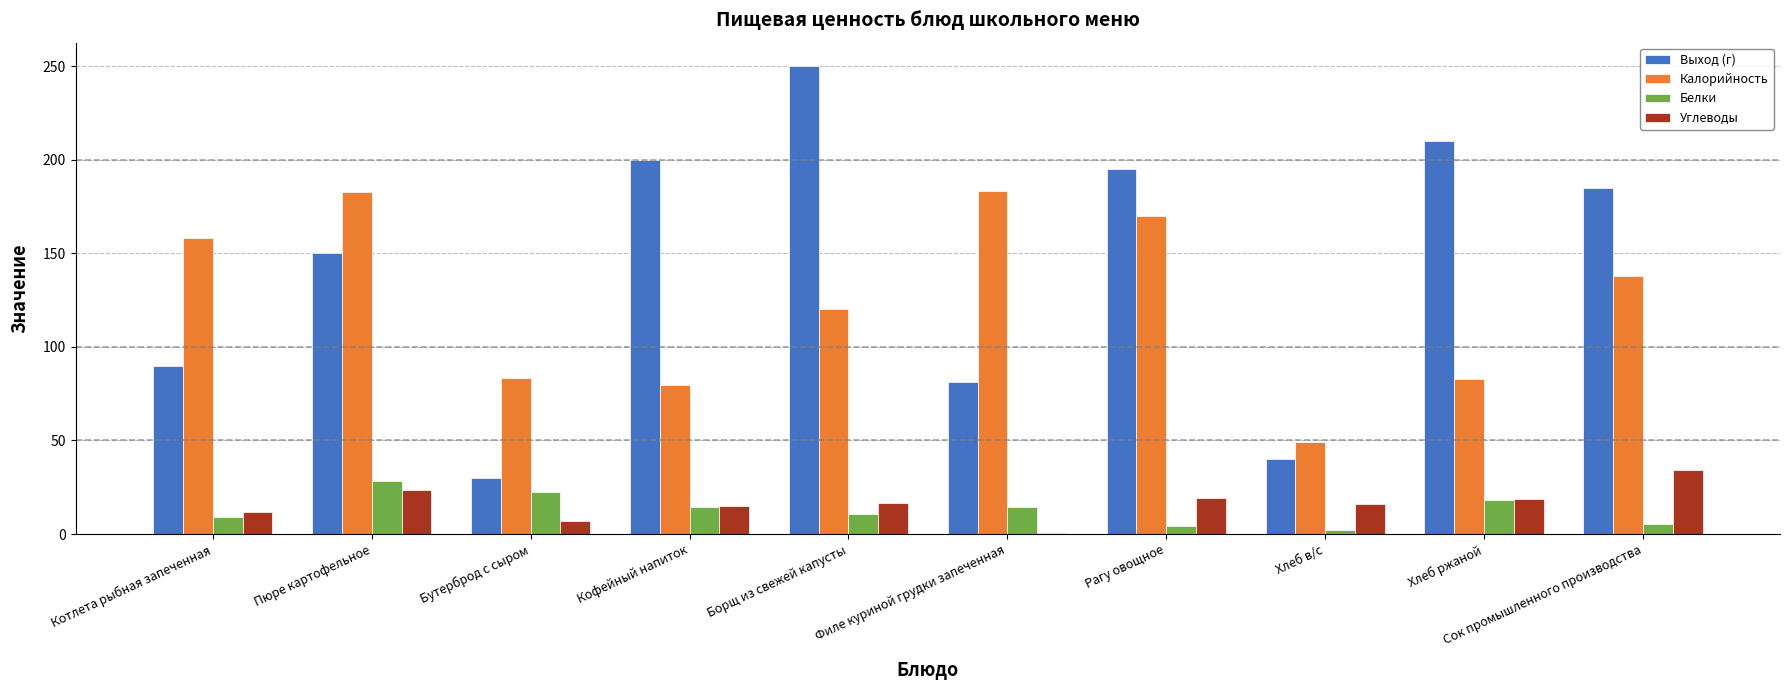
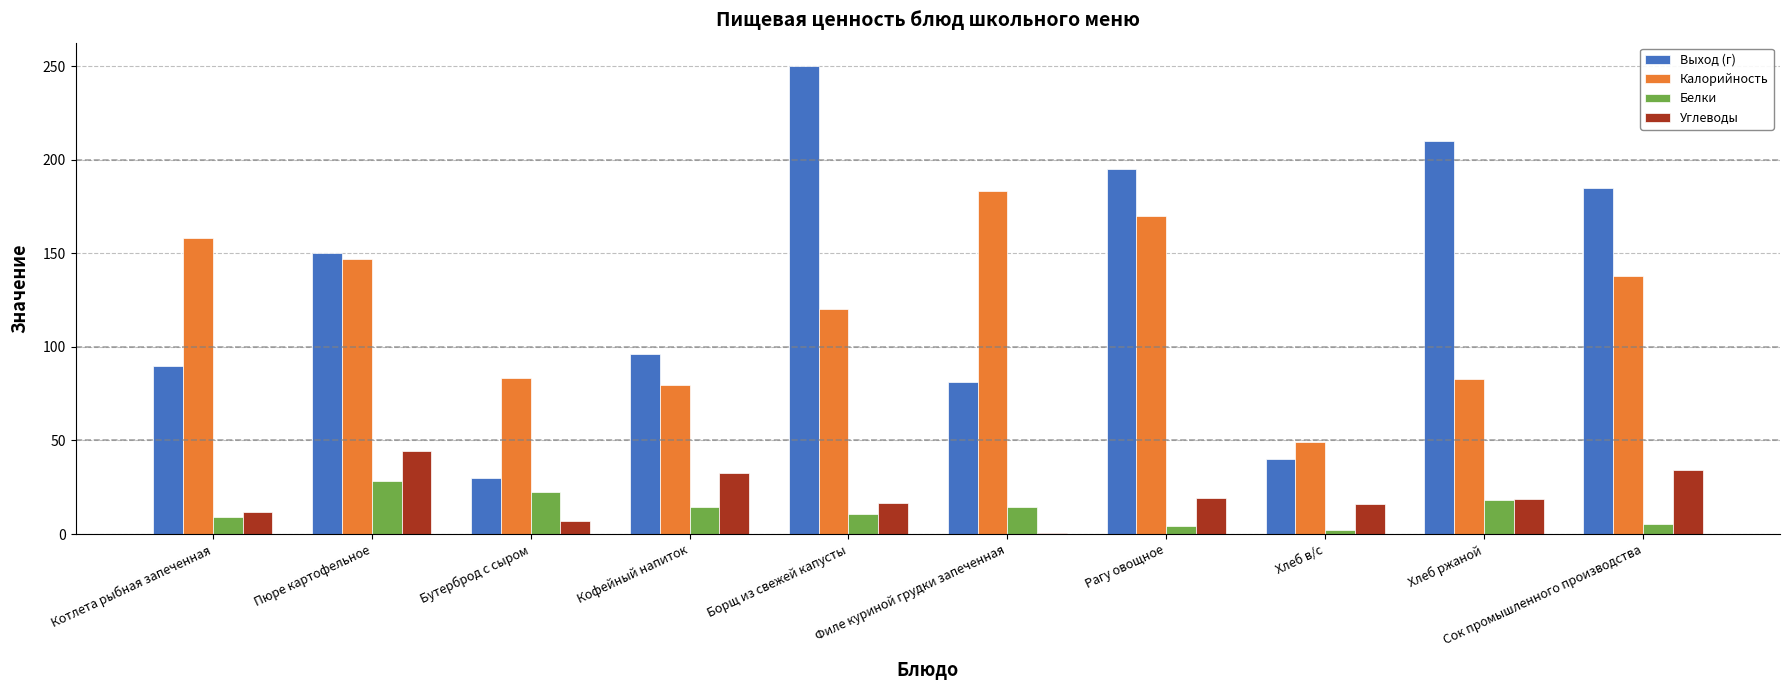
  {
    "Выход (г)": {
      "Котлета рыбная запеченная": 90,
      "Пюре картофельное": 150,
      "Бутерброд с сыром": 30,
-     "Кофейный напиток": 200,
+     "Кофейный напиток": 96,
      "Борщ из свежей капусты": 250,
      "Филе куриной грудки запеченная": 81,
      "Рагу овощное": 195,
      "Хлеб в/с": 40,
      "Хлеб ржаной": 210,
      "Сок промышленного производства": 185
    },
    "Калорийность": {
      "Котлета рыбная запеченная": 158,
-     "Пюре картофельное": 183,
+     "Пюре картофельное": 147,
      "Бутерброд с сыром": 83,
      "Кофейный напиток": 80,
      "Борщ из свежей капусты": 120,
      "Филе куриной грудки запеченная": 183,
      "Рагу овощное": 170,
      "Хлеб в/с": 49,
      "Хлеб ржаной": 83,
      "Сок промышленного производства": 138
    },
    "Белки": {
      "Котлета рыбная запеченная": 9,
      "Пюре картофельное": 28,
      "Бутерброд с сыром": 22,
      "Кофейный напиток": 14,
      "Борщ из свежей капусты": 11,
      "Филе куриной грудки запеченная": 15,
      "Рагу овощное": 5,
      "Хлеб в/с": 2,
      "Хлеб ржаной": 18,
      "Сок промышленного производства": 5
    },
    "Углеводы": {
      "Котлета рыбная запеченная": 12,
-     "Пюре картофельное": 24,
+     "Пюре картофельное": 44,
      "Бутерброд с сыром": 7,
-     "Кофейный напиток": 15,
+     "Кофейный напиток": 33,
      "Борщ из свежей капусты": 17,
      "Рагу овощное": 19,
      "Хлеб в/с": 16,
      "Хлеб ржаной": 19,
      "Сок промышленного производства": 34
    }
  }
